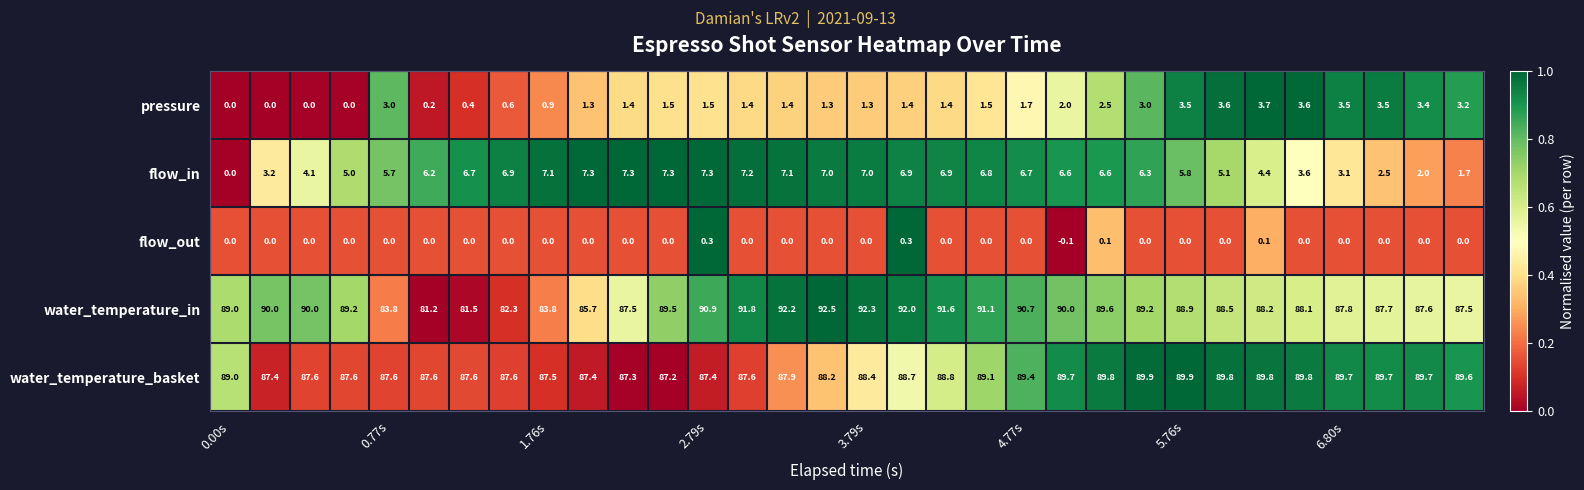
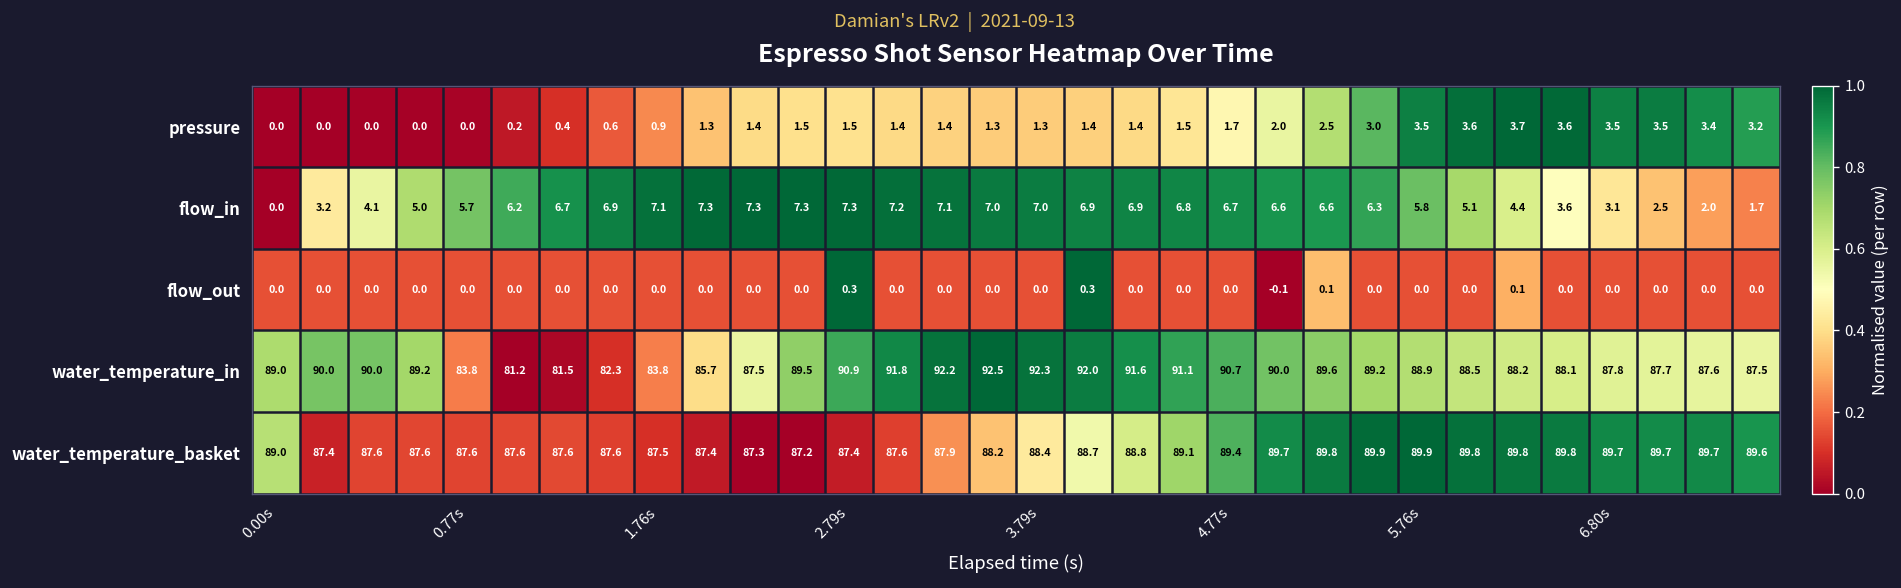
  {
    "pressure": {
      "0.00s": 0.0,
-     "0.77s": 3.0,
+     "0.77s": 0.0,
      "1.76s": 0.9,
      "2.79s": 1.5,
      "3.79s": 1.3,
      "4.77s": 1.7,
      "5.76s": 3.5,
      "6.80s": 3.5
    },
    "flow_in": {
      "0.00s": 0.0,
      "0.77s": 5.7,
      "1.76s": 7.1,
      "2.79s": 7.3,
      "3.79s": 7.0,
      "4.77s": 6.7,
      "5.76s": 5.8,
      "6.80s": 3.1
    },
    "flow_out": {
      "0.00s": 0.0,
      "0.77s": 0.0,
      "1.76s": 0.0,
      "2.79s": 0.3,
      "3.79s": 0.0,
      "4.77s": 0.0,
      "5.76s": 0.0,
      "6.80s": 0.0
    },
    "water_temperature_in": {
      "0.00s": 89.0,
      "0.77s": 83.8,
      "1.76s": 83.8,
      "2.79s": 90.9,
      "3.79s": 92.3,
      "4.77s": 90.7,
      "5.76s": 88.9,
      "6.80s": 87.8
    },
    "water_temperature_basket": {
      "0.00s": 89.0,
      "0.77s": 87.6,
      "1.76s": 87.5,
      "2.79s": 87.4,
      "3.79s": 88.4,
      "4.77s": 89.4,
      "5.76s": 89.9,
      "6.80s": 89.7
    }
  }
